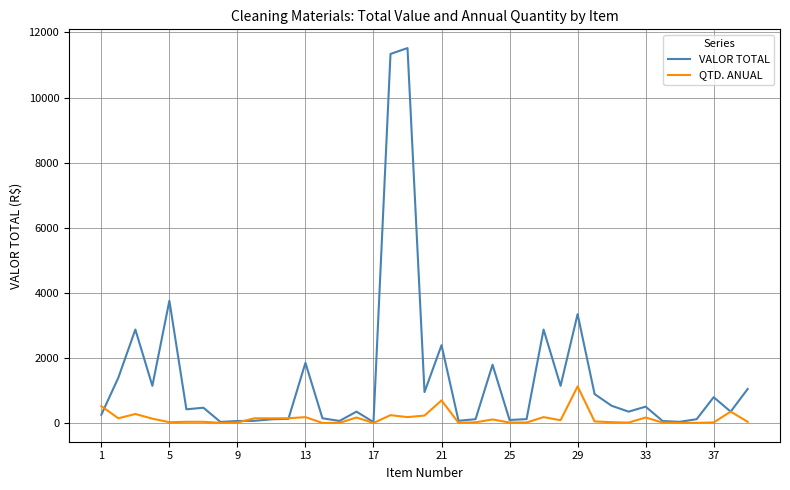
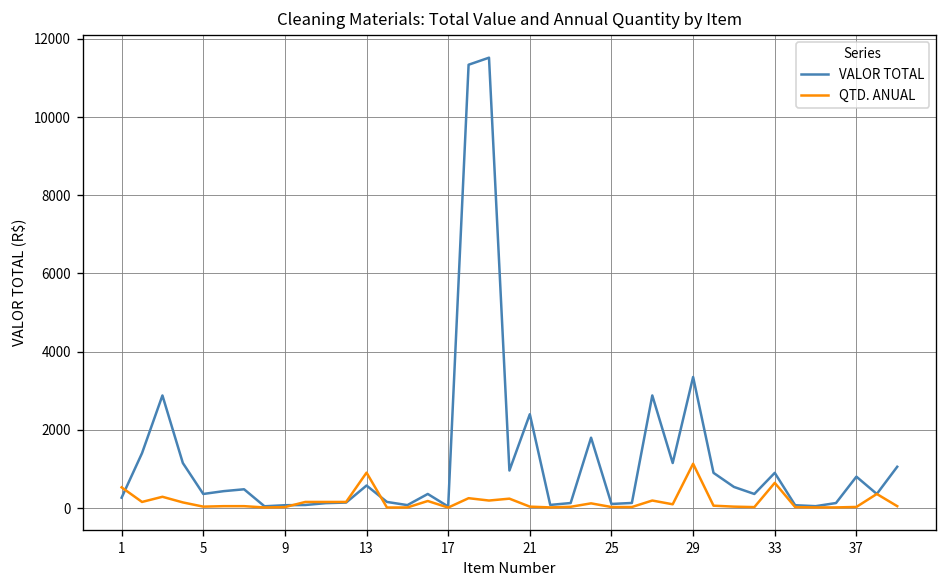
  {
    "VALOR TOTAL": {
      "1": 300,
-     "5": 3800,
-     "13": 1900,
+     "5": 400,
+     "13": 600,
      "21": 2400,
      "29": 3400,
-     "33": 500,
+     "33": 900,
      "37": 800
    },
    "QTD. ANUAL": {
      "1": 500,
      "5": 0,
-     "13": 200,
-     "21": 700,
+     "13": 900,
+     "21": 0,
      "29": 1100,
-     "33": 200,
+     "33": 600,
      "37": 0
    }
  }
